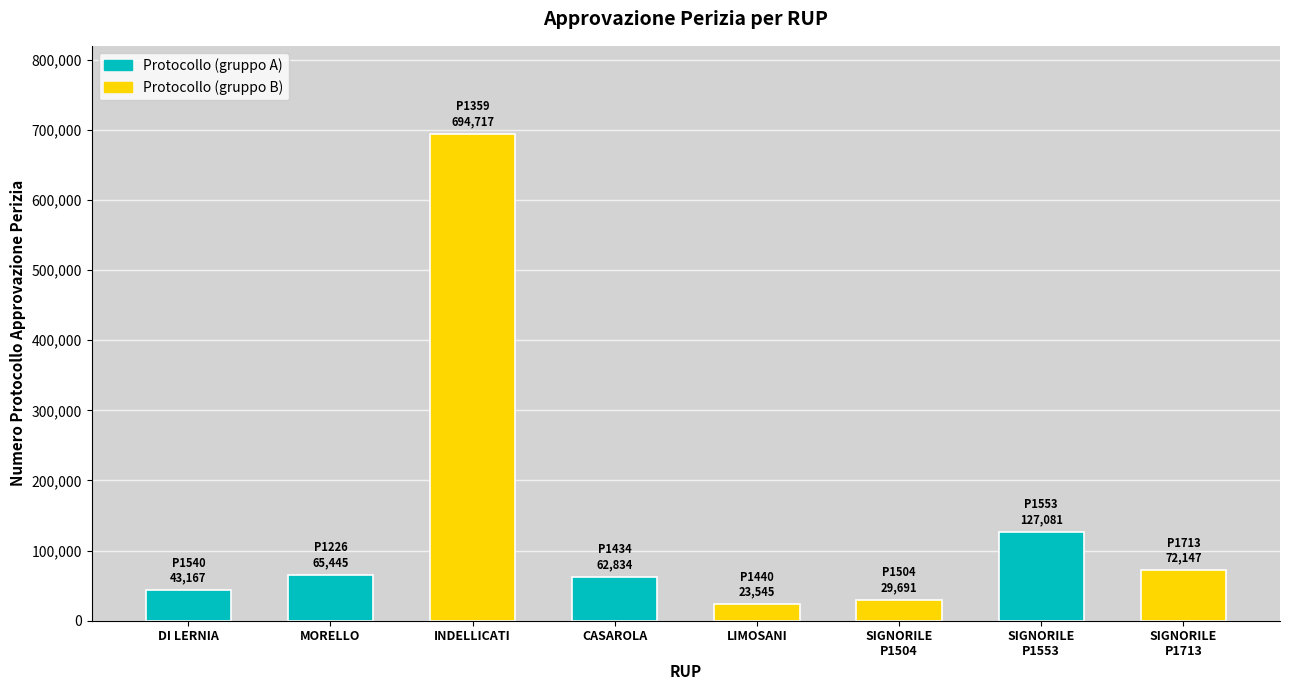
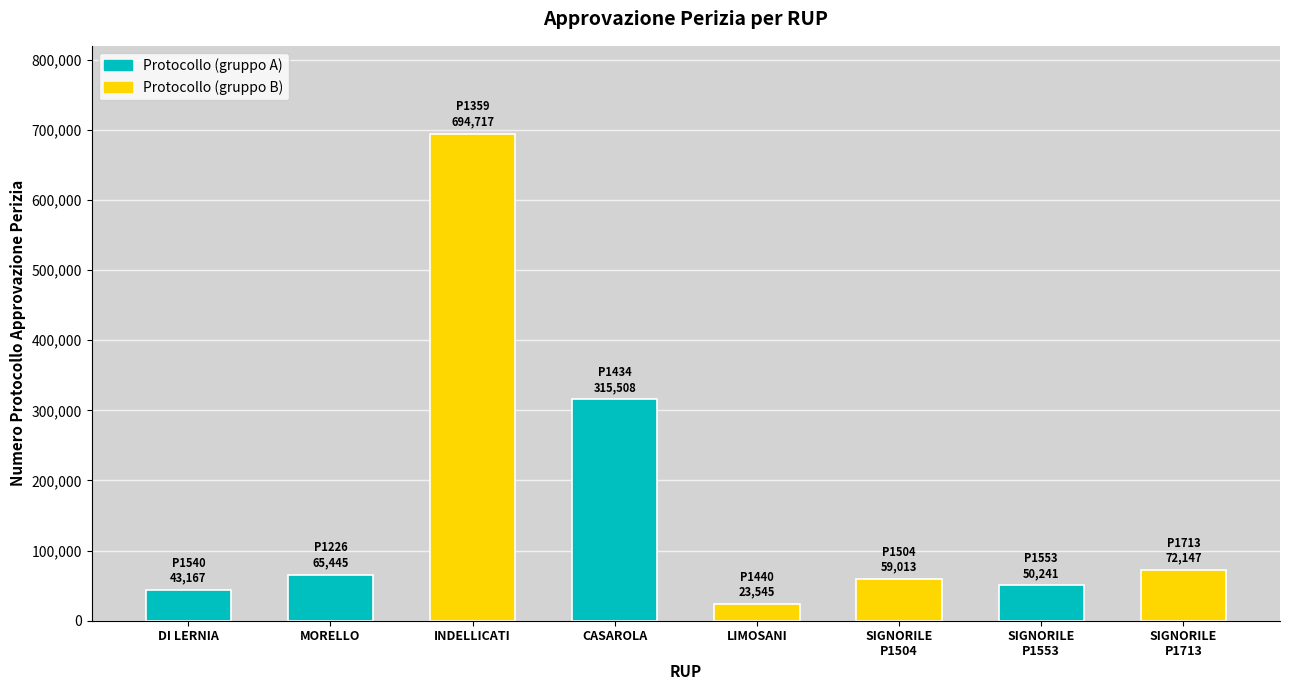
  {
    "DI LERNIA": "43,167",
    "MORELLO": "65,445",
    "INDELLICATI": "694,717",
-   "CASAROLA": "62,834",
+   "CASAROLA": "315,508",
    "LIMOSANI": "23,545",
-   "SIGNORILE P1504": "29,691",
-   "SIGNORILE P1553": "127,081",
+   "SIGNORILE P1504": "59,013",
+   "SIGNORILE P1553": "50,241",
    "SIGNORILE P1713": "72,147"
  }
